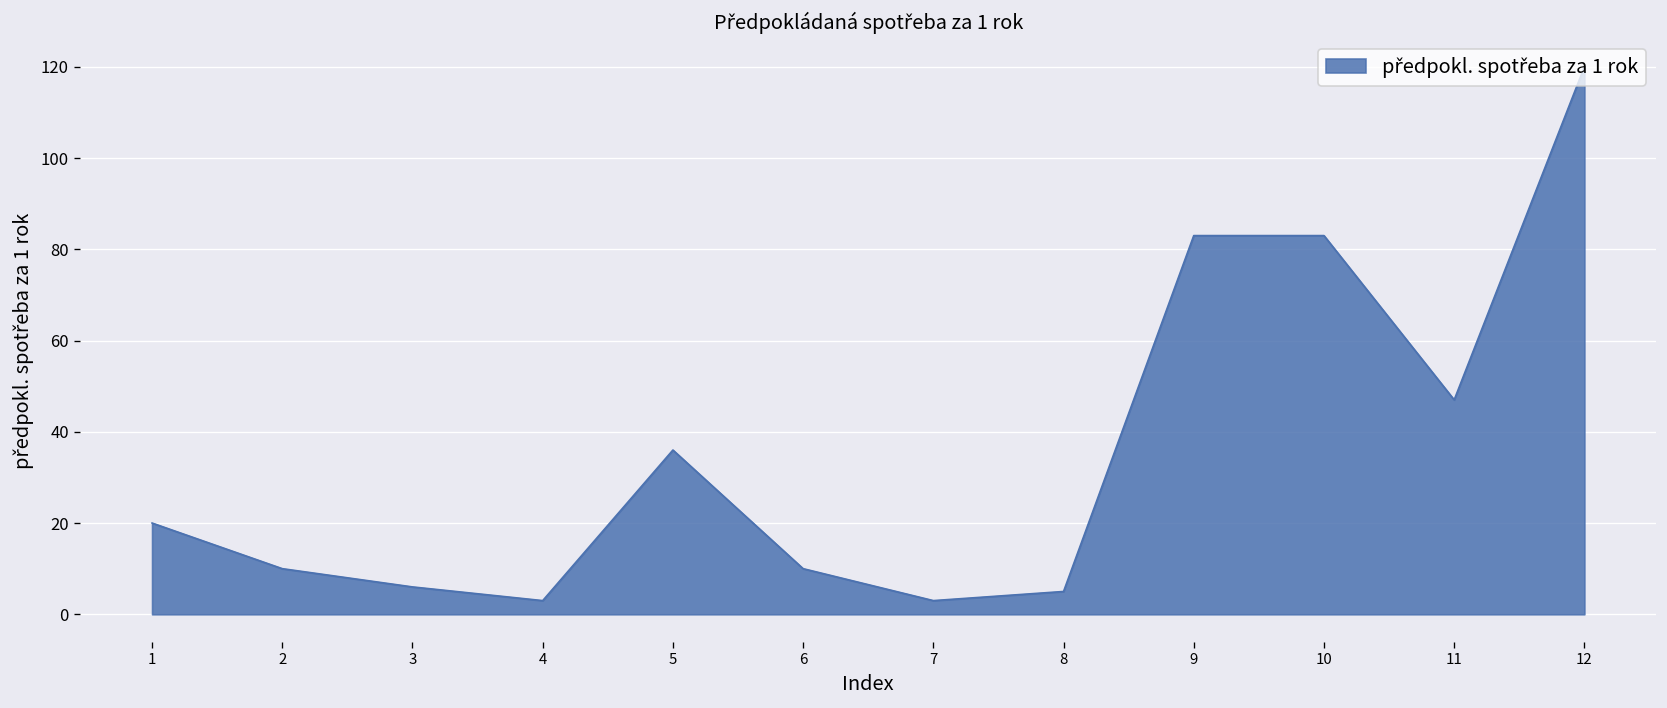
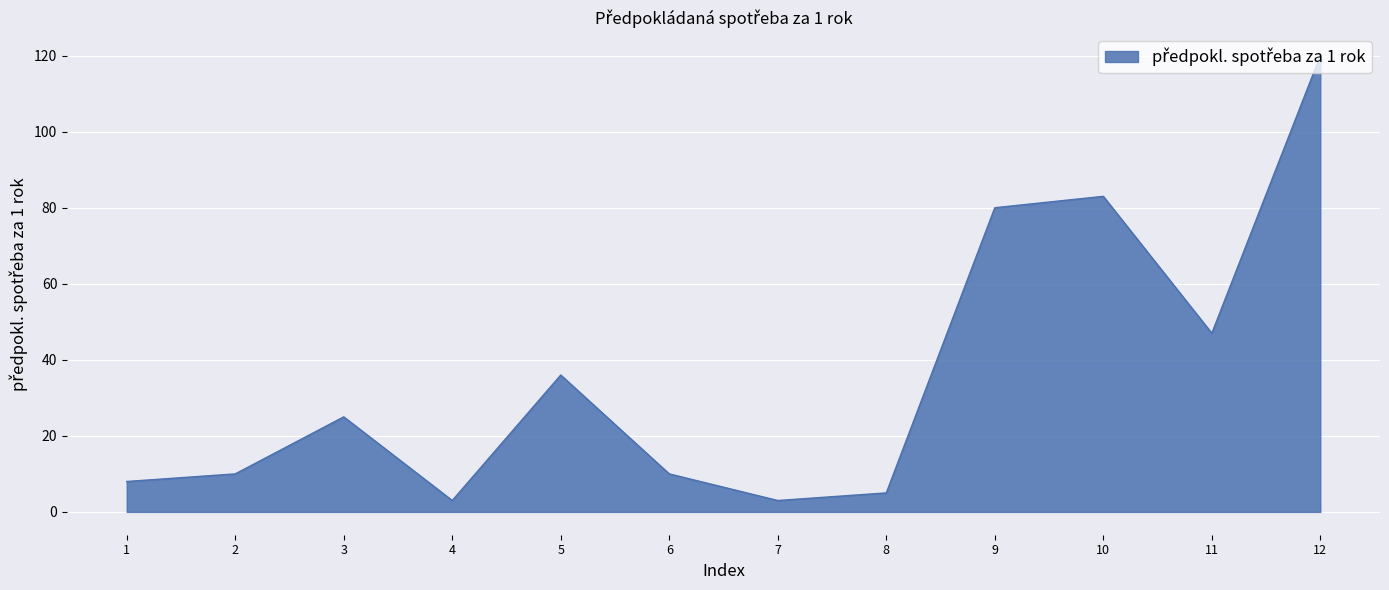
  {
-   "1": 20,
+   "1": 8,
    "2": 10,
-   "3": 6,
+   "3": 25,
    "4": 3,
    "5": 36,
    "6": 10,
    "7": 3,
    "8": 5,
-   "9": 83,
+   "9": 80,
    "10": 83,
    "11": 47
  }
